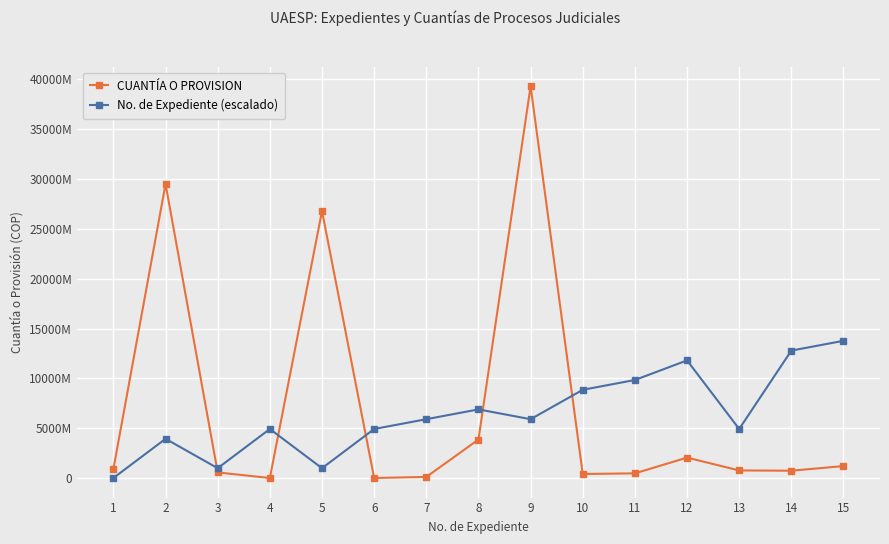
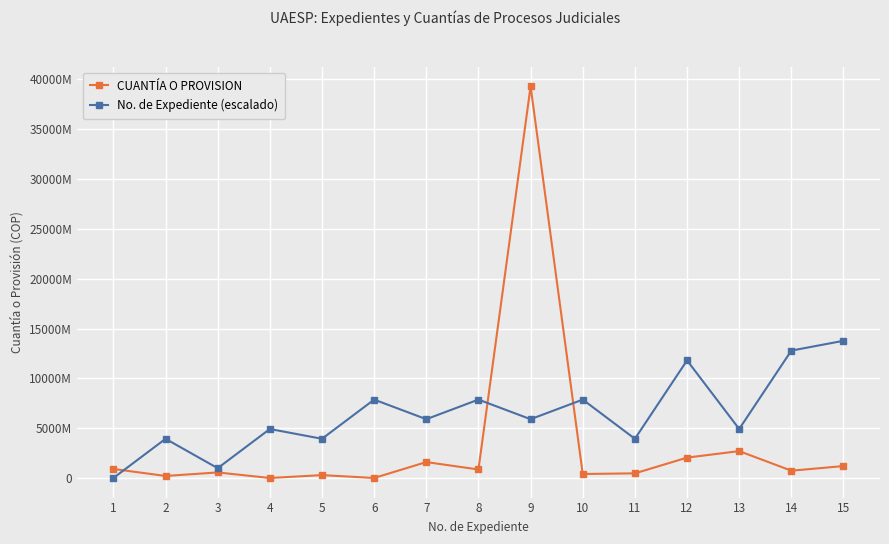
  {
    "CUANTÍA O PROVISION": {
      "1": 1000000000,
-     "2": 29000000000,
+     "2": 0,
      "3": 1000000000,
      "4": 0,
-     "5": 27000000000,
+     "5": 0,
      "6": 0,
-     "7": 0,
-     "8": 4000000000,
+     "7": 2000000000,
+     "8": 1000000000,
      "9": 39000000000,
      "10": 0,
      "11": 0,
      "12": 2000000000,
-     "13": 1000000000,
+     "13": 3000000000,
      "14": 1000000000,
      "15": 1000000000
    },
    "No. de Expediente (escalado)": {
      "1": 0,
      "2": 4000000000,
      "3": 1000000000,
      "4": 5000000000,
-     "5": 1000000000,
-     "6": 5000000000,
+     "5": 4000000000,
+     "6": 8000000000,
      "7": 6000000000,
-     "8": 7000000000,
+     "8": 8000000000,
      "9": 6000000000,
-     "10": 9000000000,
-     "11": 10000000000,
+     "10": 8000000000,
+     "11": 4000000000,
      "12": 12000000000,
      "13": 5000000000,
      "14": 13000000000,
      "15": 14000000000
    }
  }
